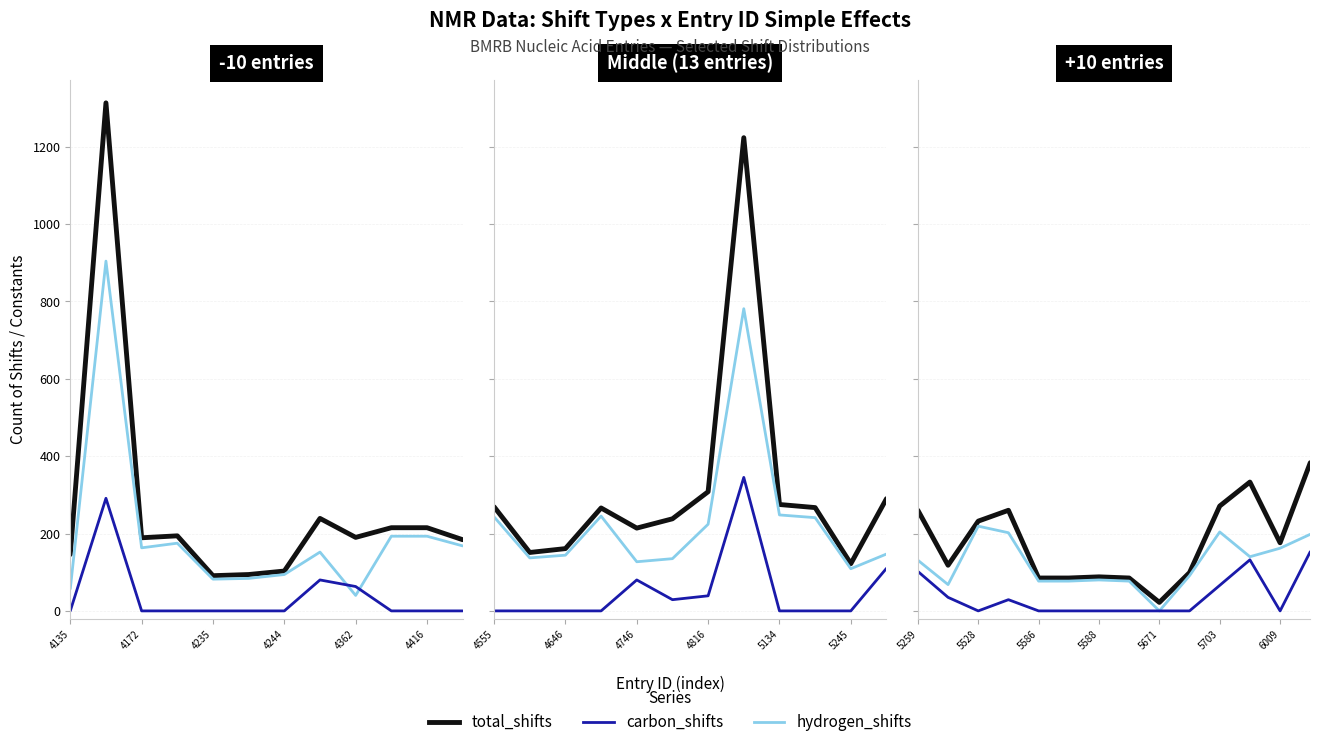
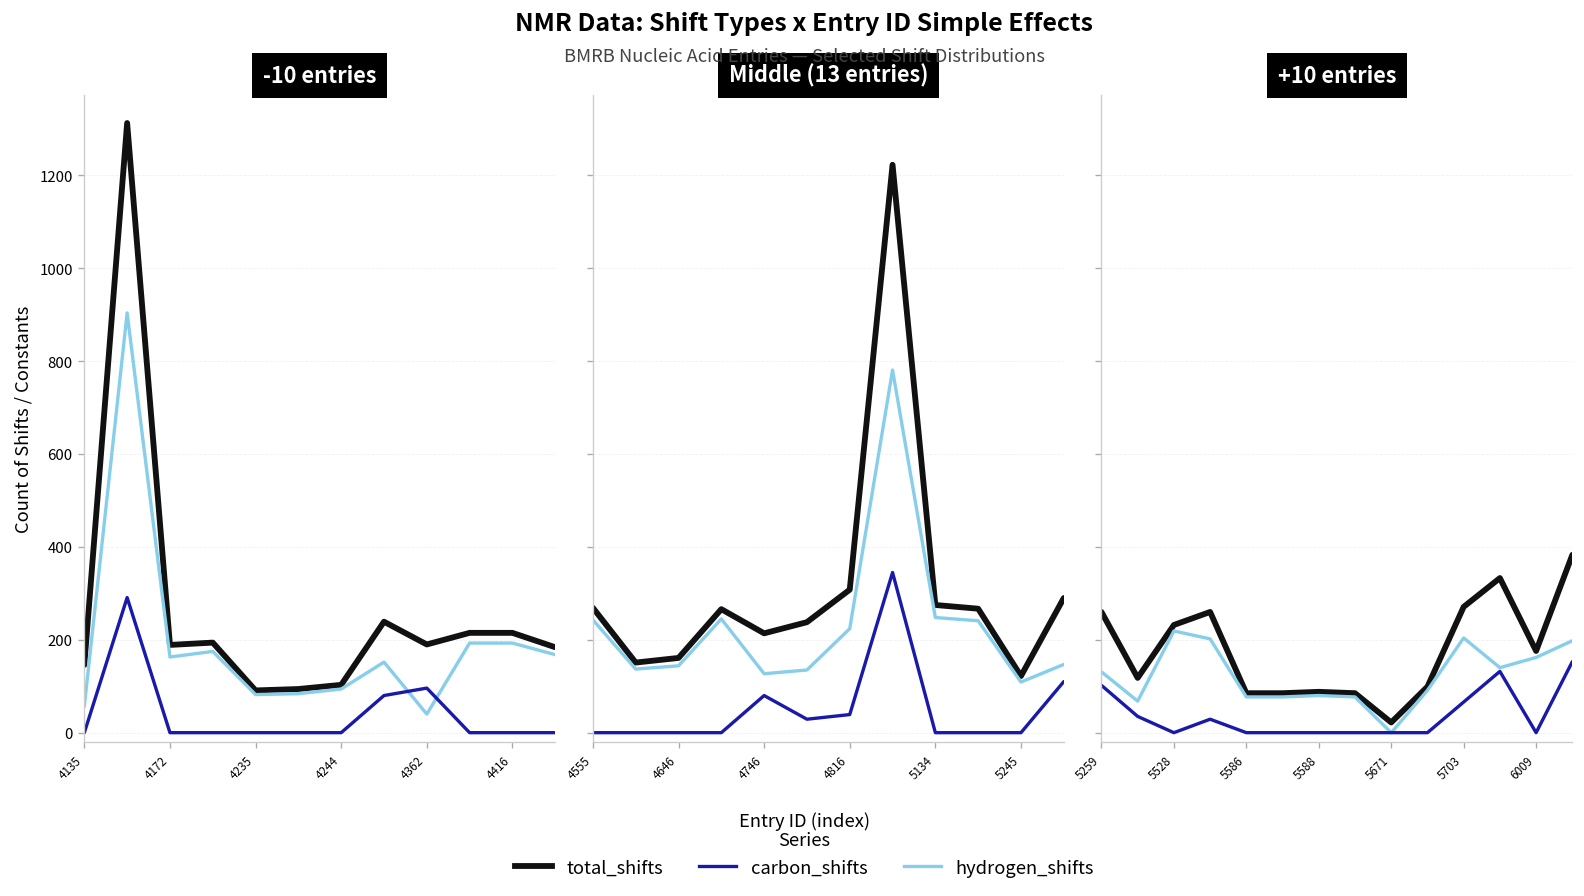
  {
    "-10 entries": {
      "total_shifts": {
        "4135": 150,
        "4172": 190,
        "4235": 90,
        "4244": 100,
        "4362": 190,
        "4416": 220
      },
      "hydrogen_shifts": {
        "4135": 60,
        "4172": 160,
        "4235": 80,
        "4244": 90,
        "4362": 40,
        "4416": 190
      },
      "carbon_shifts": {
        "4135": 0,
        "4172": 0,
        "4235": 0,
        "4244": 0,
-       "4362": 60,
+       "4362": 100,
        "4416": 0
      }
    }
  }
